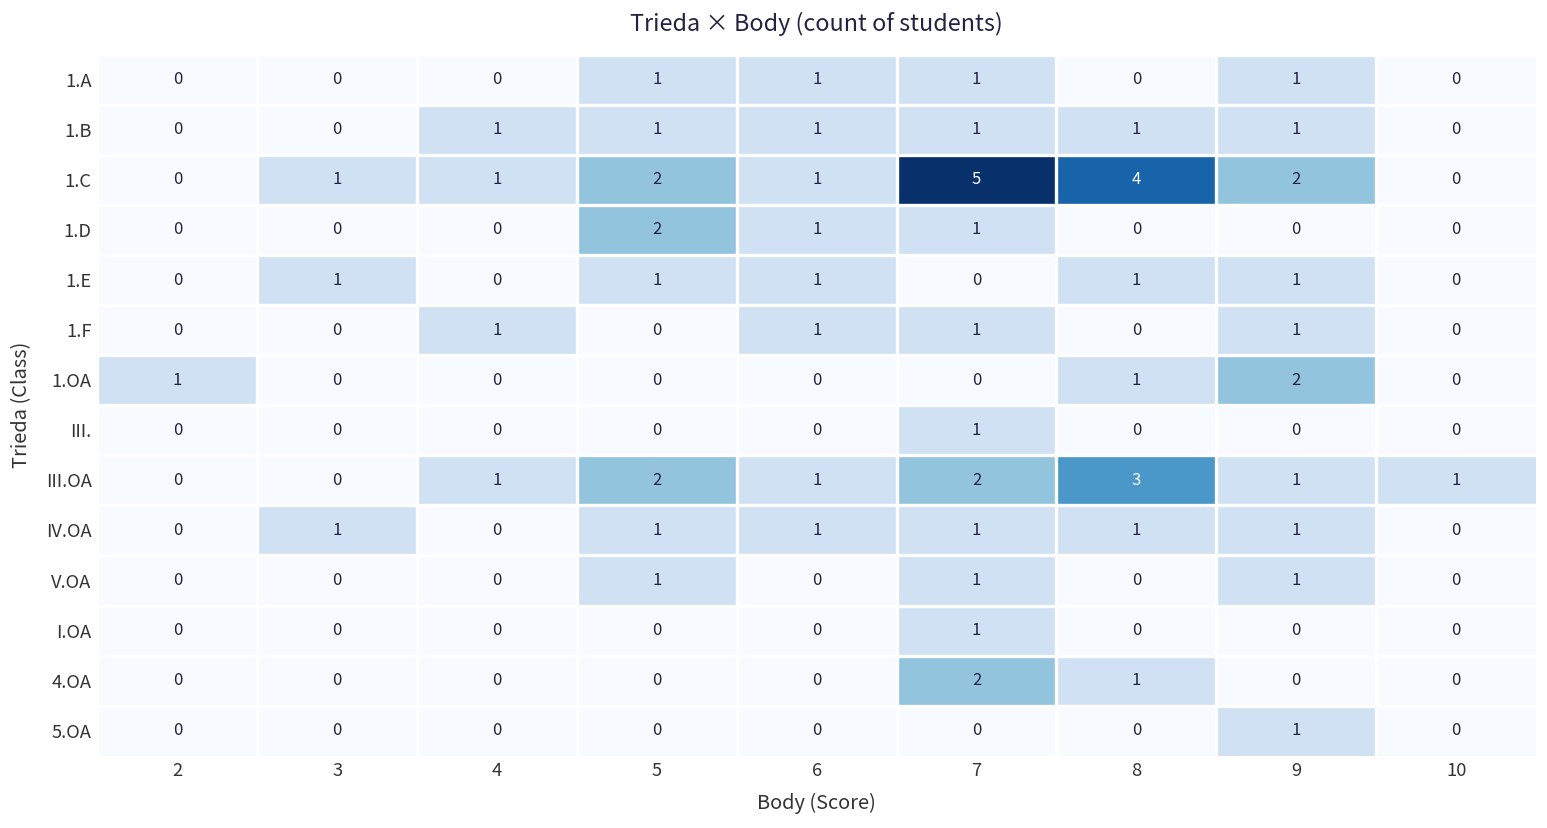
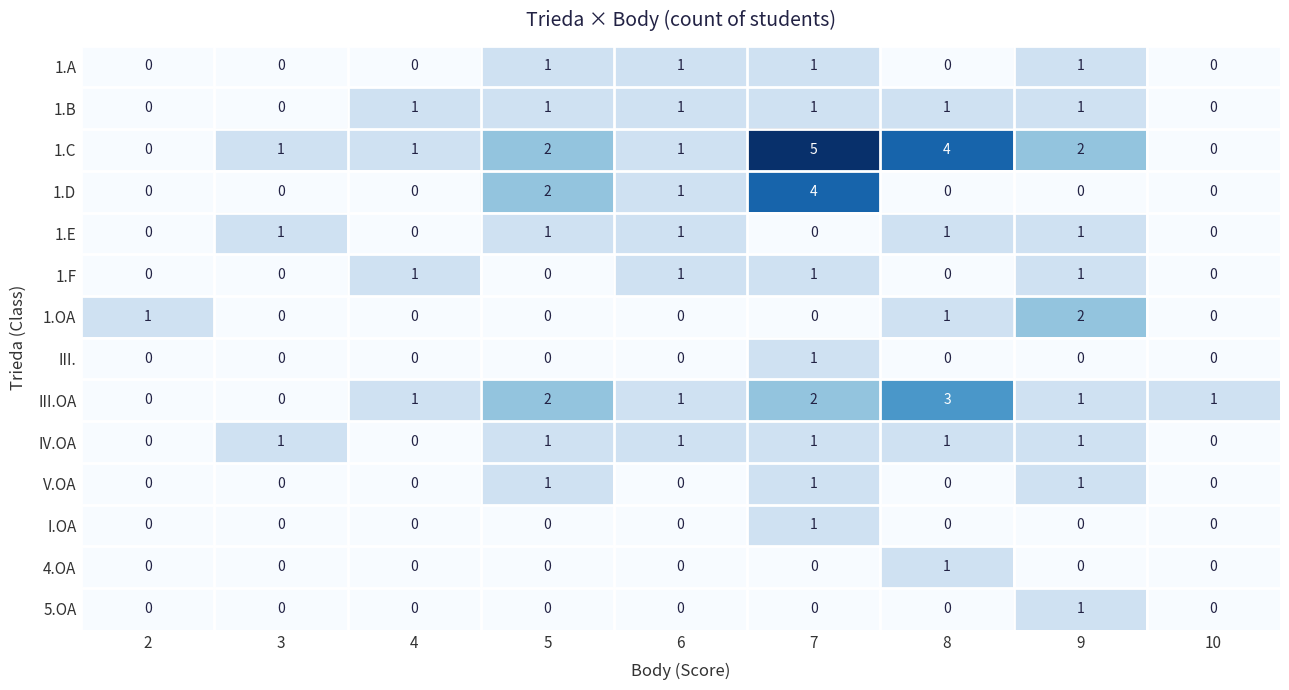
  {
    "1.A": {
      "2": 0,
      "3": 0,
      "4": 0,
      "5": 1,
      "6": 1,
      "7": 1,
      "8": 0,
      "9": 1,
      "10": 0
    },
    "1.B": {
      "2": 0,
      "3": 0,
      "4": 1,
      "5": 1,
      "6": 1,
      "7": 1,
      "8": 1,
      "9": 1,
      "10": 0
    },
    "1.C": {
      "2": 0,
      "3": 1,
      "4": 1,
      "5": 2,
      "6": 1,
      "7": 5,
      "8": 4,
      "9": 2,
      "10": 0
    },
    "1.D": {
      "2": 0,
      "3": 0,
      "4": 0,
      "5": 2,
      "6": 1,
-     "7": 1,
+     "7": 4,
      "8": 0,
      "9": 0,
      "10": 0
    },
    "1.E": {
      "2": 0,
      "3": 1,
      "4": 0,
      "5": 1,
      "6": 1,
      "7": 0,
      "8": 1,
      "9": 1,
      "10": 0
    },
    "1.F": {
      "2": 0,
      "3": 0,
      "4": 1,
      "5": 0,
      "6": 1,
      "7": 1,
      "8": 0,
      "9": 1,
      "10": 0
    },
    "1.OA": {
      "2": 1,
      "3": 0,
      "4": 0,
      "5": 0,
      "6": 0,
      "7": 0,
      "8": 1,
      "9": 2,
      "10": 0
    },
    "III.": {
      "2": 0,
      "3": 0,
      "4": 0,
      "5": 0,
      "6": 0,
      "7": 1,
      "8": 0,
      "9": 0,
      "10": 0
    },
    "III.OA": {
      "2": 0,
      "3": 0,
      "4": 1,
      "5": 2,
      "6": 1,
      "7": 2,
      "8": 3,
      "9": 1,
      "10": 1
    },
    "IV.OA": {
      "2": 0,
      "3": 1,
      "4": 0,
      "5": 1,
      "6": 1,
      "7": 1,
      "8": 1,
      "9": 1,
      "10": 0
    },
    "V.OA": {
      "2": 0,
      "3": 0,
      "4": 0,
      "5": 1,
      "6": 0,
      "7": 1,
      "8": 0,
      "9": 1,
      "10": 0
    },
    "I.OA": {
      "2": 0,
      "3": 0,
      "4": 0,
      "5": 0,
      "6": 0,
      "7": 1,
      "8": 0,
      "9": 0,
      "10": 0
    },
    "4.OA": {
      "2": 0,
      "3": 0,
      "4": 0,
      "5": 0,
      "6": 0,
-     "7": 2,
+     "7": 0,
      "8": 1,
      "9": 0,
      "10": 0
    },
    "5.OA": {
      "2": 0,
      "3": 0,
      "4": 0,
      "5": 0,
      "6": 0,
      "7": 0,
      "8": 0,
      "9": 1,
      "10": 0
    }
  }
